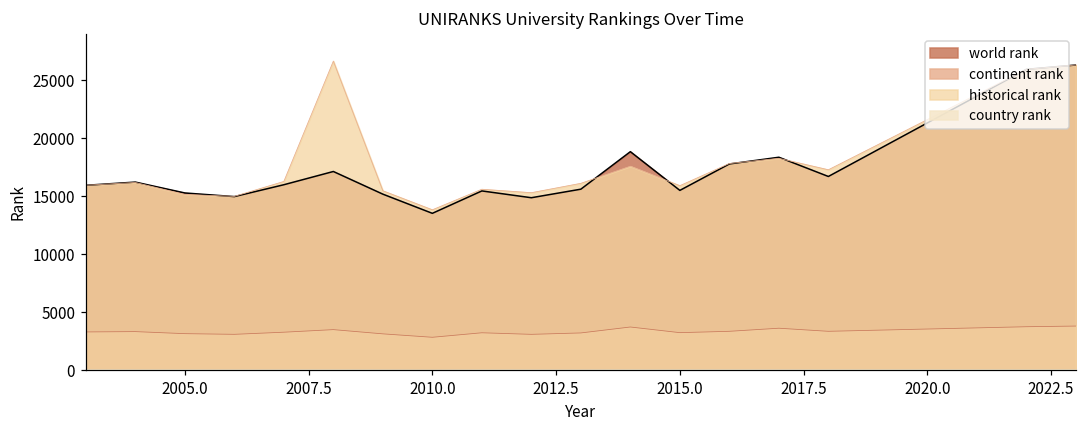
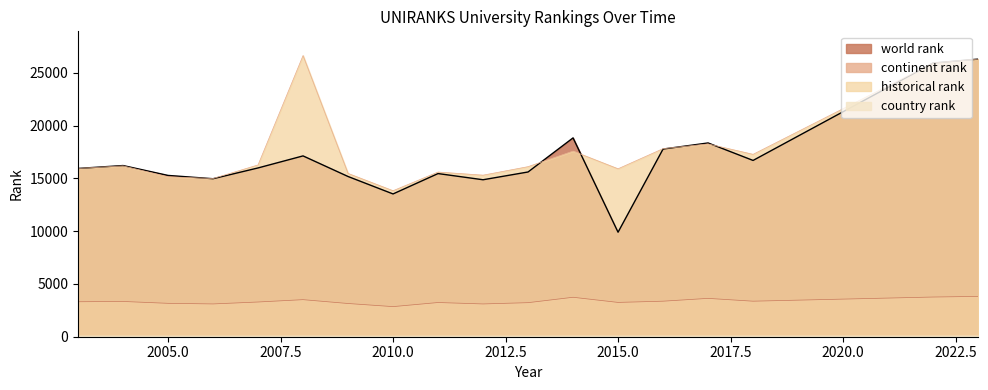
  {
    "world rank": {
      "2010.0": 13500,
-     "2015.0": 15500
+     "2015.0": 9900
    }
  }
